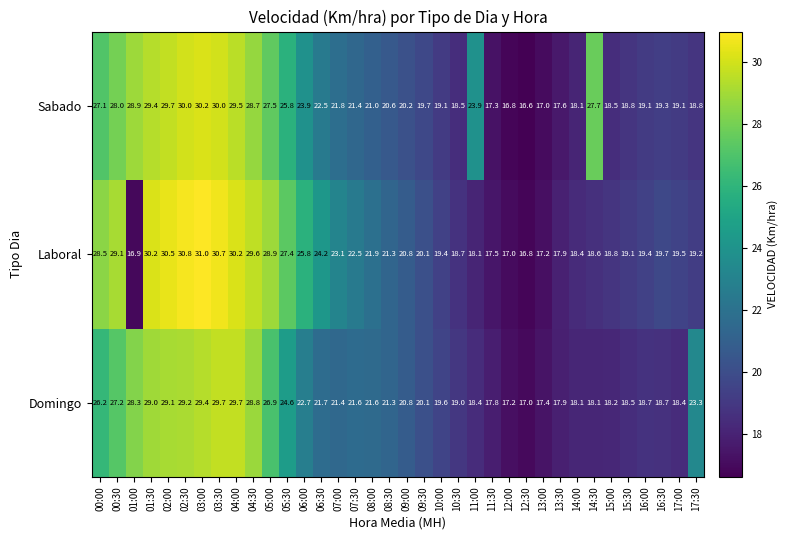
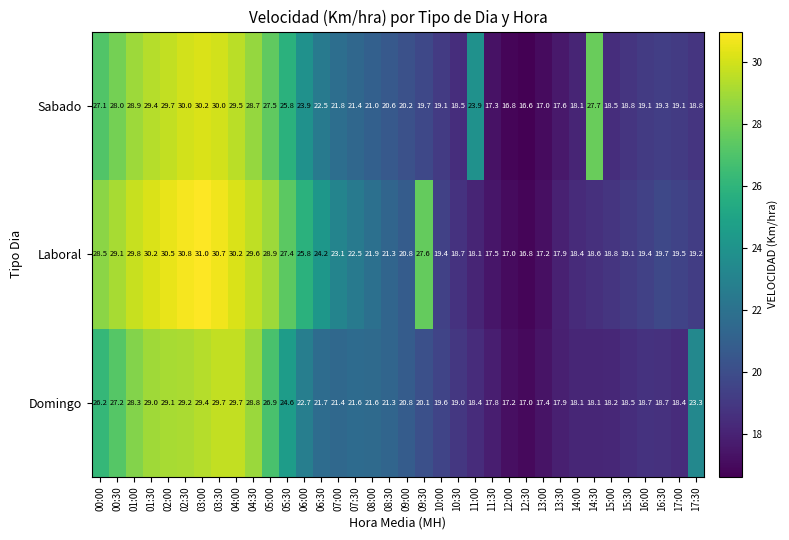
  {
    "Sabado": {
      "00:00": 27.1,
      "00:30": 28.0,
      "01:00": 28.9,
      "01:30": 29.4,
      "02:00": 29.7,
      "02:30": 30.0,
      "03:00": 30.2,
      "03:30": 30.0,
      "04:00": 29.5,
      "04:30": 28.7,
      "05:00": 27.5,
      "05:30": 25.8,
      "06:00": 23.9,
      "06:30": 22.5,
      "07:00": 21.8,
      "07:30": 21.4,
      "08:00": 21.0,
      "08:30": 20.6,
      "09:00": 20.2,
      "09:30": 19.7,
      "10:00": 19.1,
      "10:30": 18.5,
      "11:00": 23.9,
      "11:30": 17.3,
      "12:00": 16.8,
      "12:30": 16.6,
      "13:00": 17.0,
      "13:30": 17.6,
      "14:00": 18.1,
      "14:30": 27.7,
      "15:00": 18.5,
      "15:30": 18.8,
      "16:00": 19.1,
      "16:30": 19.3,
      "17:00": 19.1,
      "17:30": 18.8
    },
    "Laboral": {
      "00:00": 28.5,
      "00:30": 29.1,
-     "01:00": 16.9,
+     "01:00": 29.8,
      "01:30": 30.2,
      "02:00": 30.5,
      "02:30": 30.8,
      "03:00": 31.0,
      "03:30": 30.7,
      "04:00": 30.2,
      "04:30": 29.6,
      "05:00": 28.9,
      "05:30": 27.4,
      "06:00": 25.8,
      "06:30": 24.2,
      "07:00": 23.1,
      "07:30": 22.5,
      "08:00": 21.9,
      "08:30": 21.3,
      "09:00": 20.8,
-     "09:30": 20.1,
+     "09:30": 27.6,
      "10:00": 19.4,
      "10:30": 18.7,
      "11:00": 18.1,
      "11:30": 17.5,
      "12:00": 17.0,
      "12:30": 16.8,
      "13:00": 17.2,
      "13:30": 17.9,
      "14:00": 18.4,
      "14:30": 18.6,
      "15:00": 18.8,
      "15:30": 19.1,
      "16:00": 19.4,
      "16:30": 19.7,
      "17:00": 19.5,
      "17:30": 19.2
    },
    "Domingo": {
      "00:00": 26.2,
      "00:30": 27.2,
      "01:00": 28.3,
      "01:30": 29.0,
      "02:00": 29.1,
      "02:30": 29.2,
      "03:00": 29.4,
      "03:30": 29.7,
      "04:00": 29.7,
      "04:30": 28.8,
      "05:00": 26.9,
      "05:30": 24.6,
      "06:00": 22.7,
      "06:30": 21.7,
      "07:00": 21.4,
      "07:30": 21.6,
      "08:00": 21.6,
      "08:30": 21.3,
      "09:00": 20.8,
      "09:30": 20.1,
      "10:00": 19.6,
      "10:30": 19.0,
      "11:00": 18.4,
      "11:30": 17.8,
      "12:00": 17.2,
      "12:30": 17.0,
      "13:00": 17.4,
      "13:30": 17.9,
      "14:00": 18.1,
      "14:30": 18.1,
      "15:00": 18.2,
      "15:30": 18.5,
      "16:00": 18.7,
      "16:30": 18.7,
      "17:00": 18.4,
      "17:30": 23.3
    }
  }
